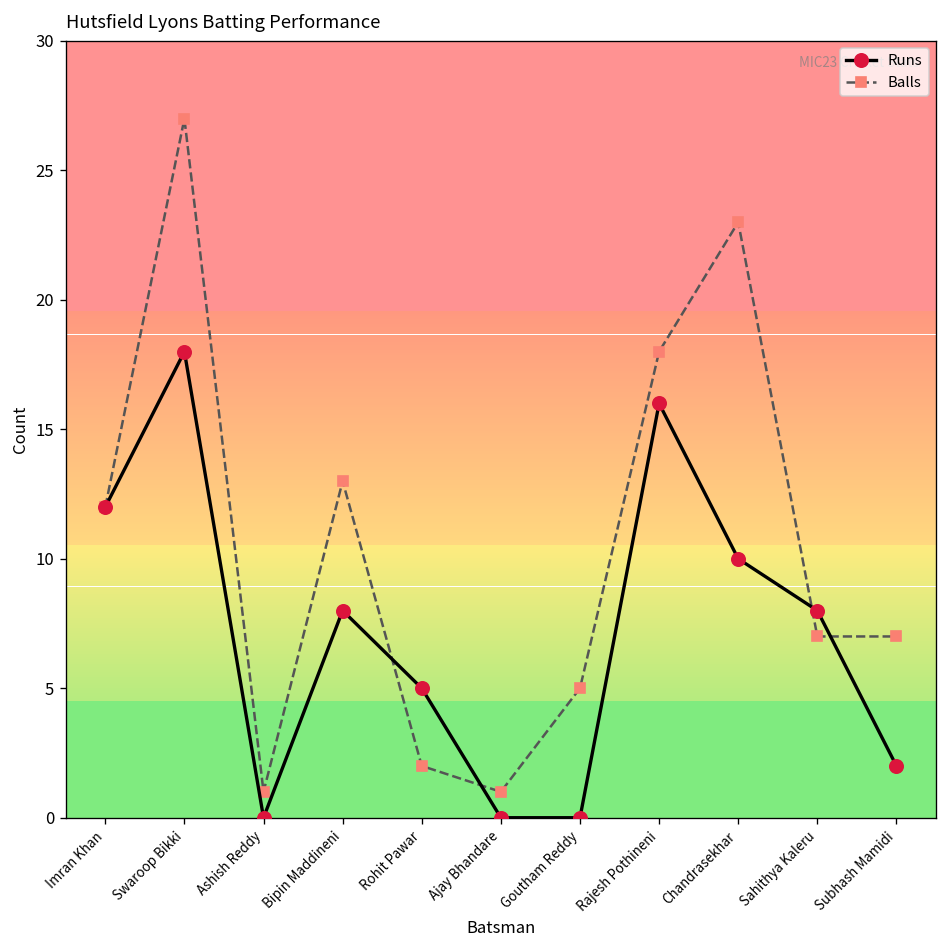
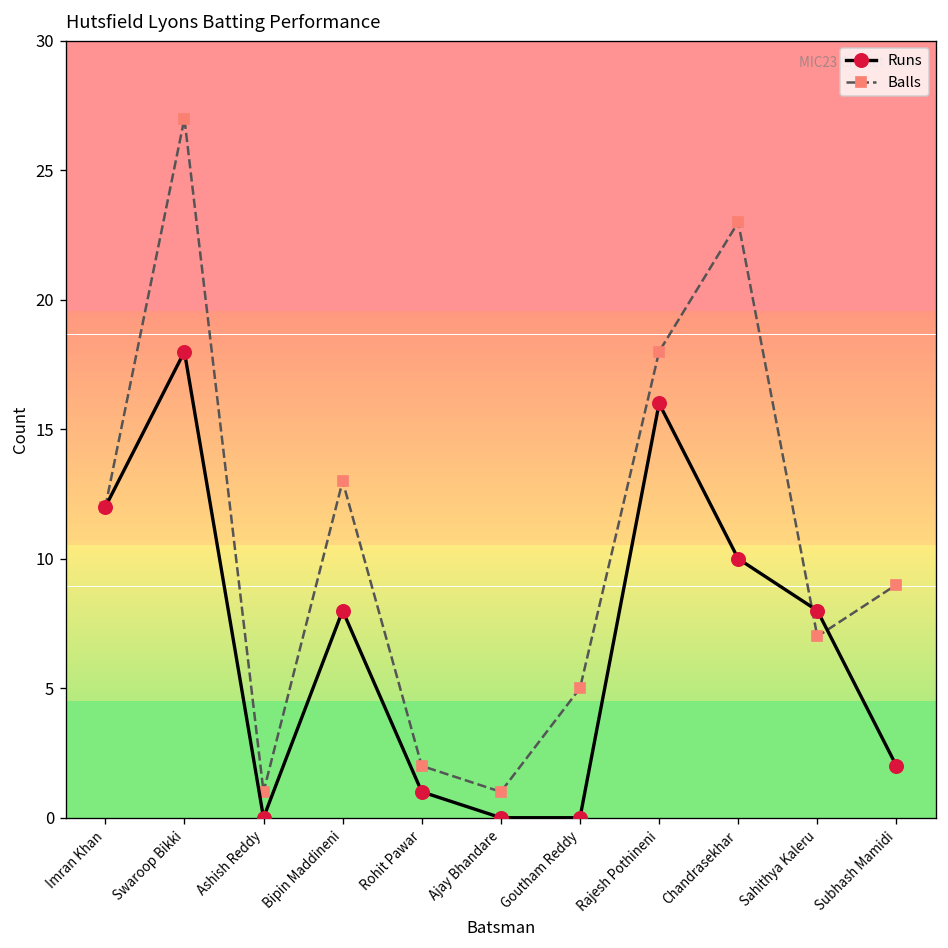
  {
    "Runs": {
      "Swaroop Bikki": 18,
      "Ashish Reddy": 0,
      "Bipin Maddineni": 8,
-     "Rohit Pawar": 5,
+     "Rohit Pawar": 1,
      "Ajay Bhandare": 0,
      "Goutham Reddy": 0,
      "Rajesh Pothineni": 16,
      "Chandrasekhar": 10,
      "Sahithya Kaleru": 8,
      "Subhash Mamidi": 2
    },
    "Balls": {
      "Swaroop Bikki": 27,
      "Ashish Reddy": 1,
      "Bipin Maddineni": 13,
      "Rohit Pawar": 2,
      "Ajay Bhandare": 1,
      "Goutham Reddy": 5,
      "Rajesh Pothineni": 18,
      "Chandrasekhar": 23,
      "Sahithya Kaleru": 7,
-     "Subhash Mamidi": 7
+     "Subhash Mamidi": 9
    }
  }
